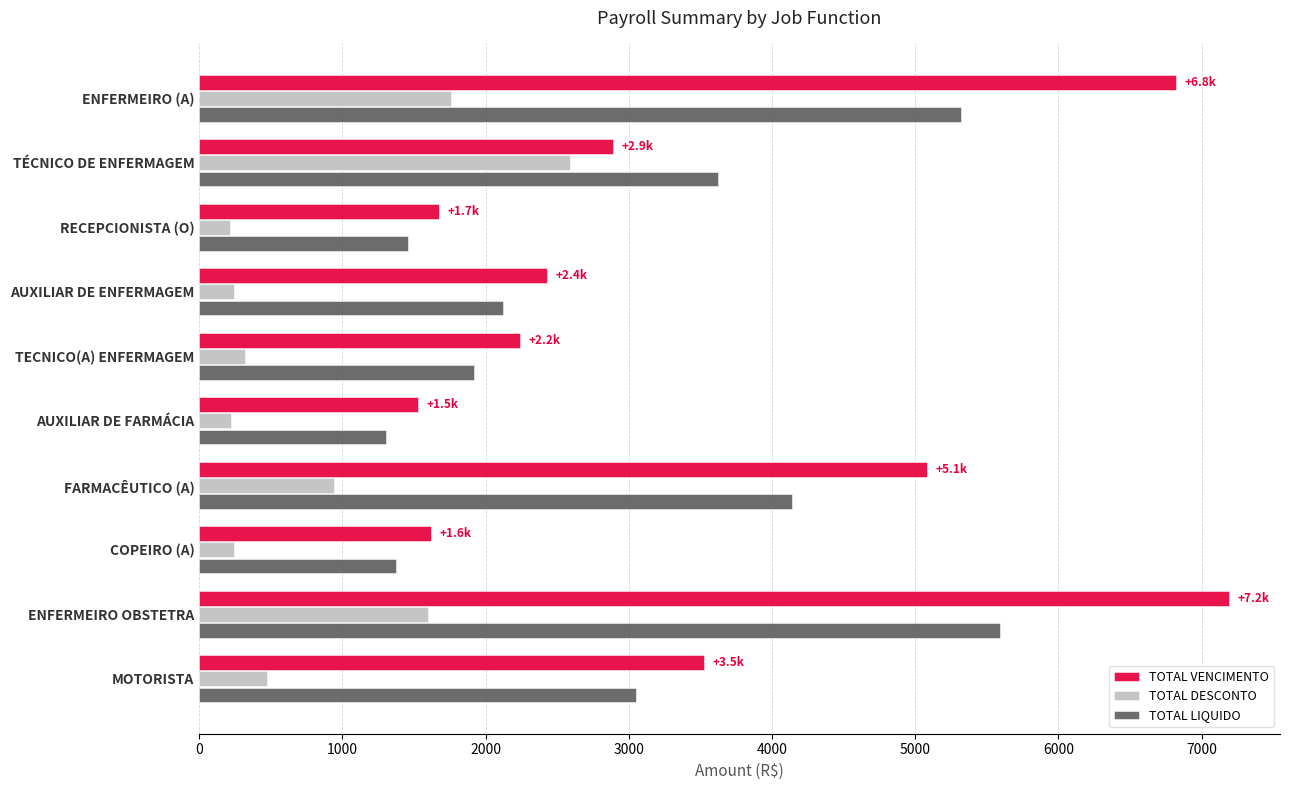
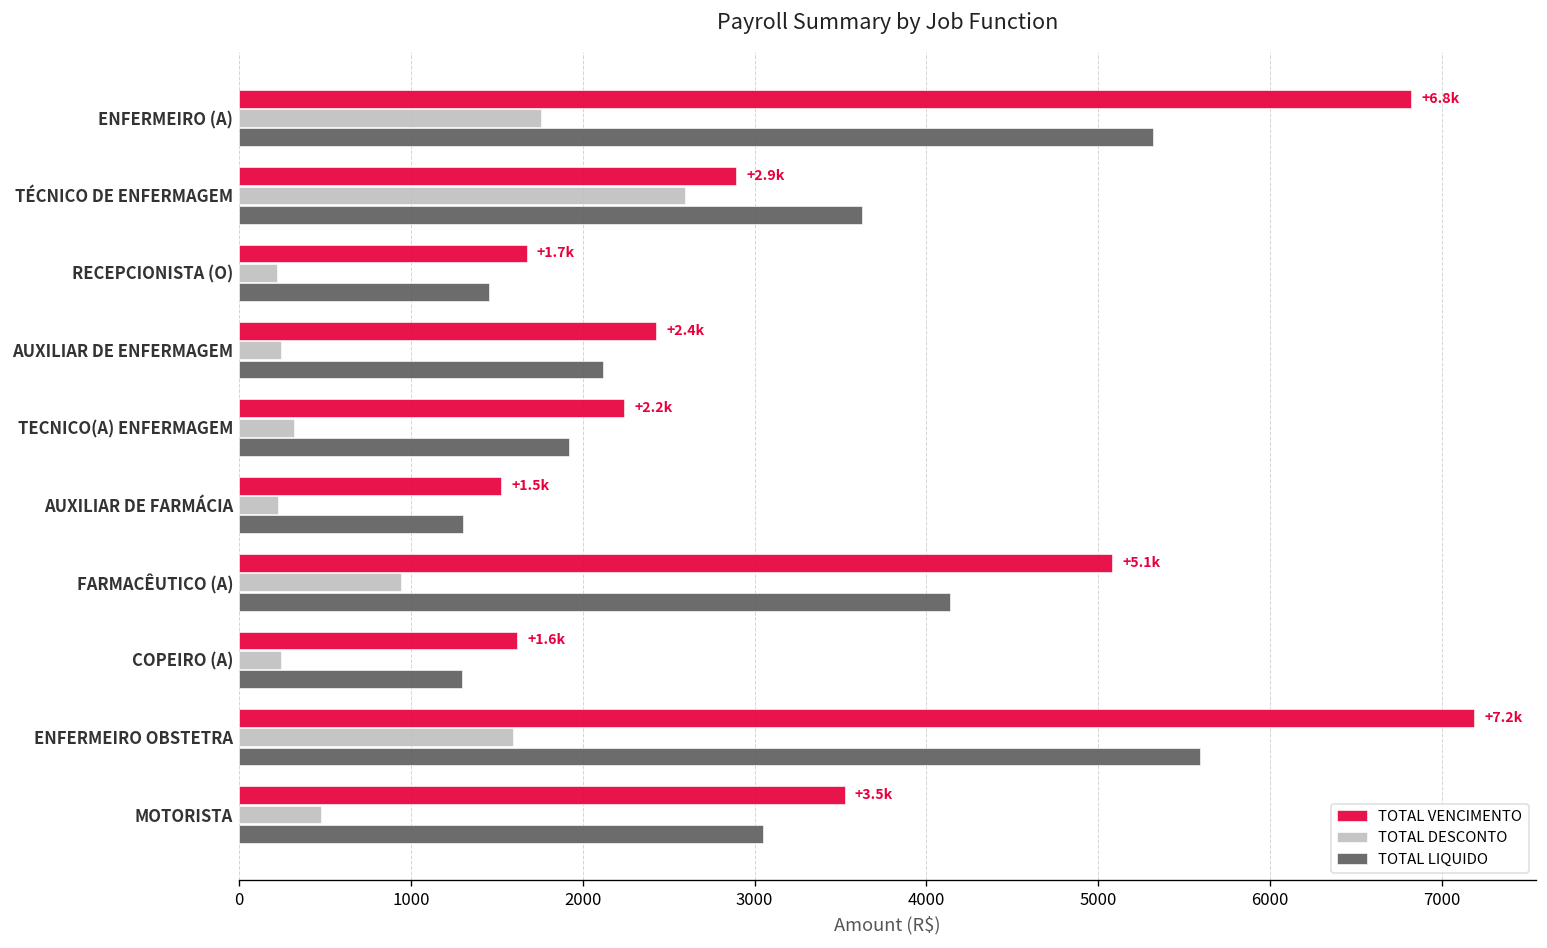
  {
    "TOTAL VENCIMENTO": {
      "ENFERMEIRO (A)": "+6.8k",
      "TÉCNICO DE ENFERMAGEM": "+2.9k",
      "RECEPCIONISTA (O)": "+1.7k",
      "AUXILIAR DE ENFERMAGEM": "+2.4k",
      "TECNICO(A) ENFERMAGEM": "+2.2k",
      "AUXILIAR DE FARMÁCIA": "+1.5k",
      "FARMACÊUTICO (A)": "+5.1k",
      "COPEIRO (A)": "+1.6k",
      "ENFERMEIRO OBSTETRA": "+7.2k",
      "MOTORISTA": "+3.5k"
    },
    "TOTAL DESCONTO": {
      "ENFERMEIRO (A)": "1760",
      "TÉCNICO DE ENFERMAGEM": "2590",
      "RECEPCIONISTA (O)": "220",
      "AUXILIAR DE ENFERMAGEM": "240",
      "TECNICO(A) ENFERMAGEM": "320",
      "AUXILIAR DE FARMÁCIA": "220",
      "FARMACÊUTICO (A)": "940",
      "COPEIRO (A)": "240",
      "ENFERMEIRO OBSTETRA": "1590",
      "MOTORISTA": "480"
    },
    "TOTAL LIQUIDO": {
      "ENFERMEIRO (A)": "5320",
      "TÉCNICO DE ENFERMAGEM": "3620",
      "RECEPCIONISTA (O)": "1460",
      "AUXILIAR DE ENFERMAGEM": "2120",
      "TECNICO(A) ENFERMAGEM": "1920",
      "AUXILIAR DE FARMÁCIA": "1300",
      "FARMACÊUTICO (A)": "4140",
-     "COPEIRO (A)": "1370",
+     "COPEIRO (A)": "1290",
      "ENFERMEIRO OBSTETRA": "5590",
      "MOTORISTA": "3050"
    }
  }
